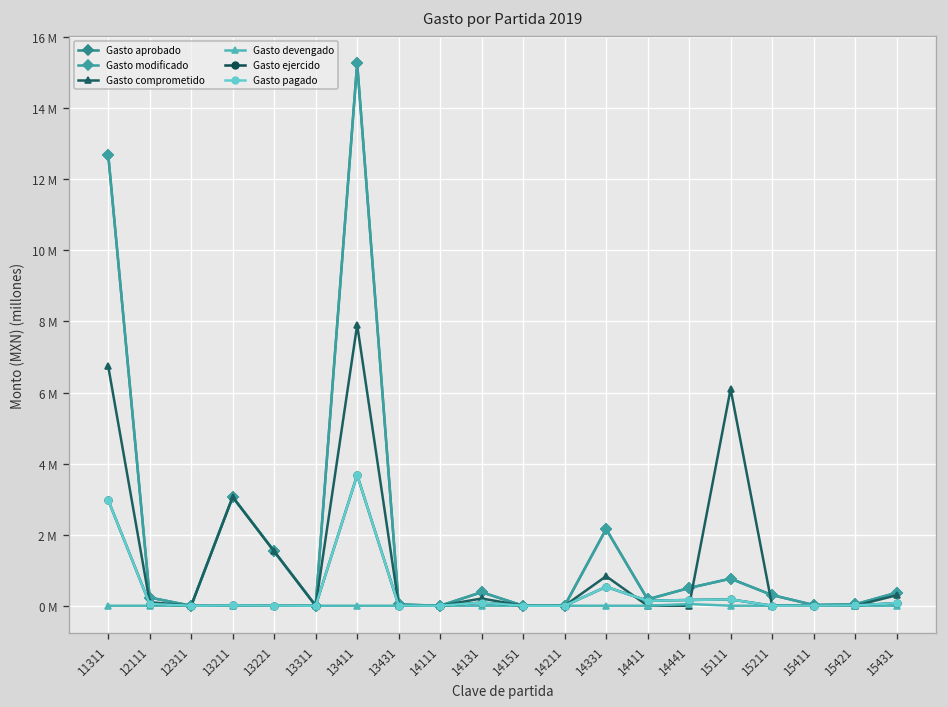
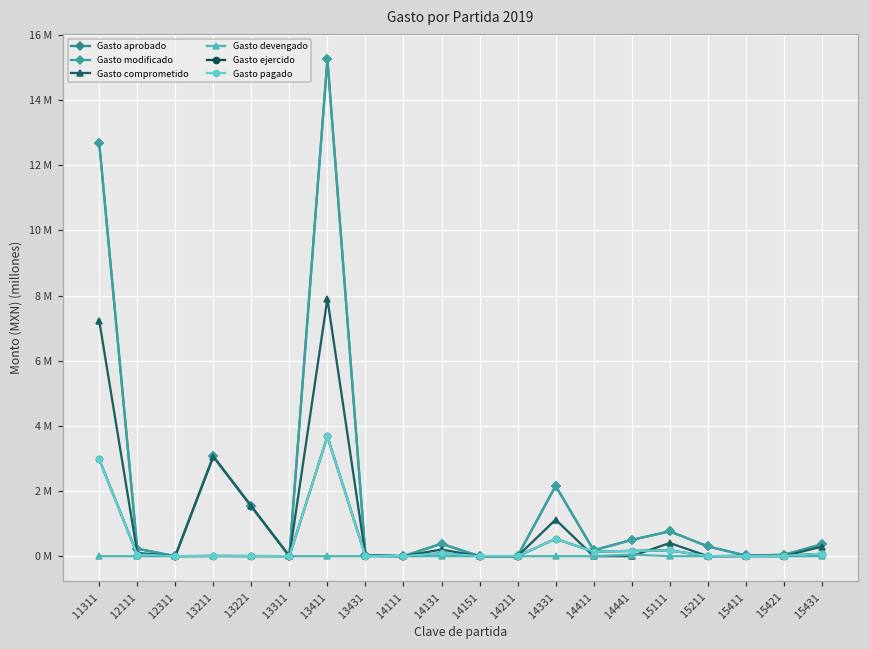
  {
    "Gasto comprometido": {
-     "11311": 6700000,
+     "11311": 7200000,
      "13411": 7900000,
      "14131": 200000,
-     "14331": 800000,
-     "15111": 6100000
+     "14331": 1100000,
+     "15111": 400000
    }
  }
